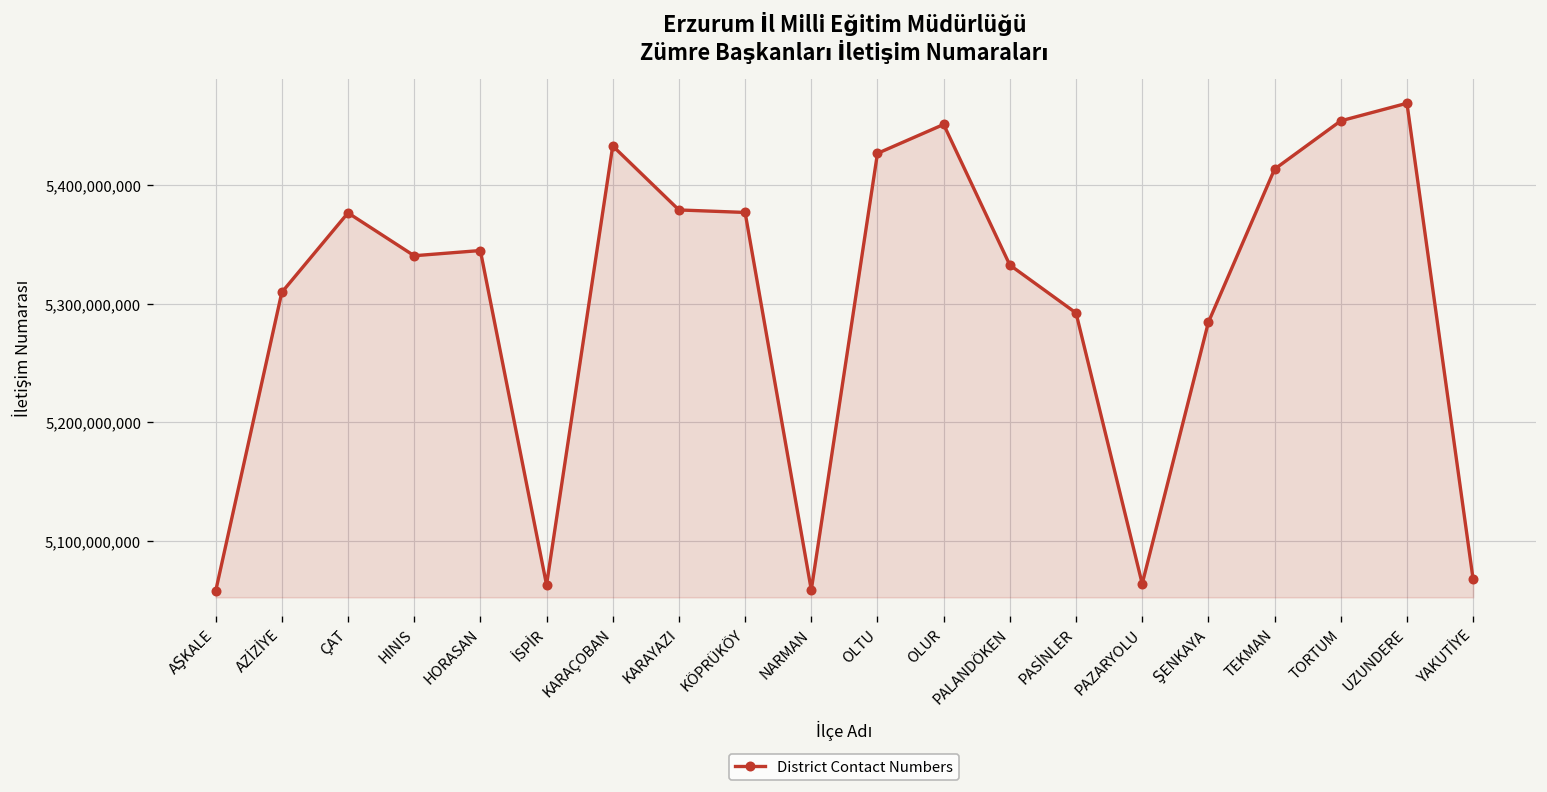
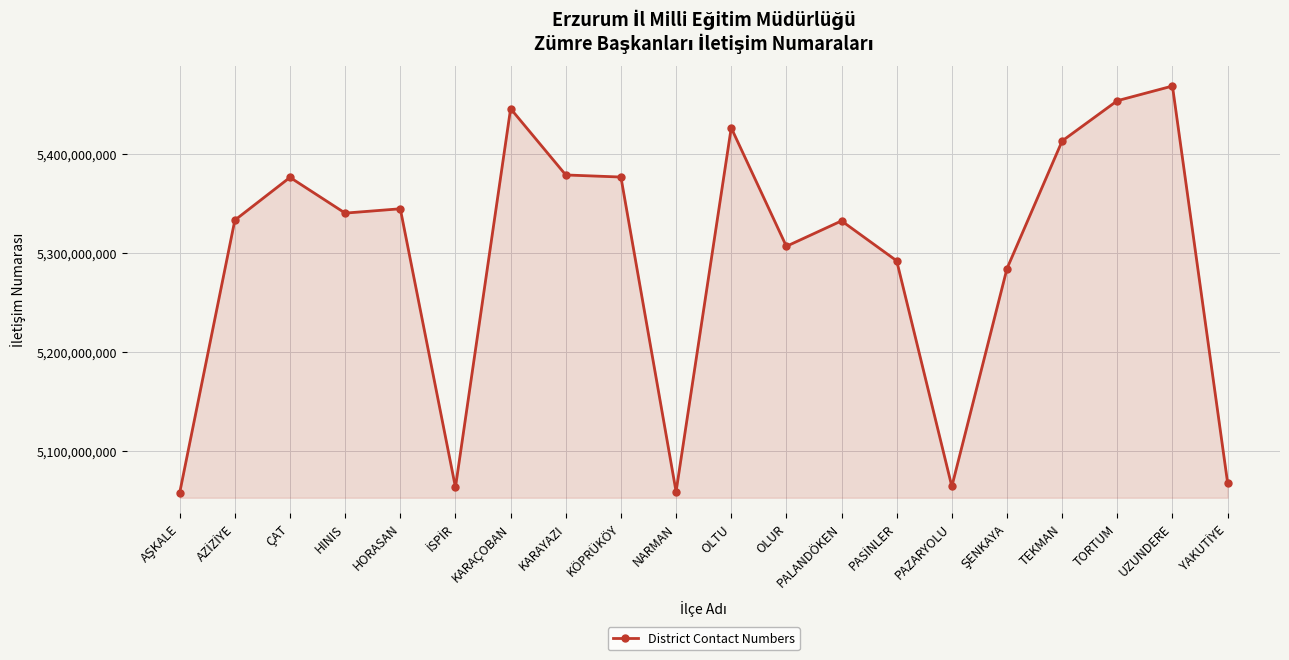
  {
    "AŞKALE": "5,060,000,000",
-   "AZİZİYE": "5,310,000,000",
+   "AZİZİYE": "5,330,000,000",
    "ÇAT": "5,380,000,000",
    "HINIS": "5,340,000,000",
    "HORASAN": "5,340,000,000",
    "İSPİR": "5,060,000,000",
-   "KARAÇOBAN": "5,430,000,000",
+   "KARAÇOBAN": "5,450,000,000",
    "KARAYAZI": "5,380,000,000",
    "KÖPRÜKÖY": "5,380,000,000",
    "NARMAN": "5,060,000,000",
    "OLTU": "5,430,000,000",
-   "OLUR": "5,450,000,000",
+   "OLUR": "5,310,000,000",
    "PALANDÖKEN": "5,330,000,000",
    "PASİNLER": "5,290,000,000",
    "PAZARYOLU": "5,060,000,000",
    "ŞENKAYA": "5,280,000,000",
    "TEKMAN": "5,410,000,000",
    "TORTUM": "5,450,000,000",
    "UZUNDERE": "5,470,000,000",
    "YAKUTİYE": "5,070,000,000"
  }
